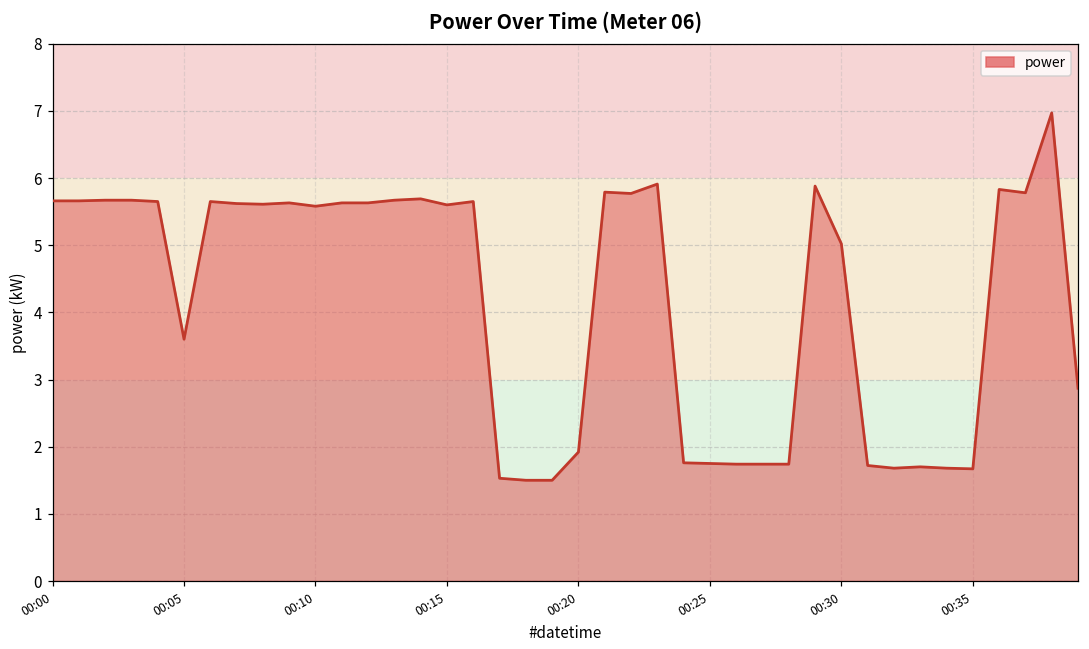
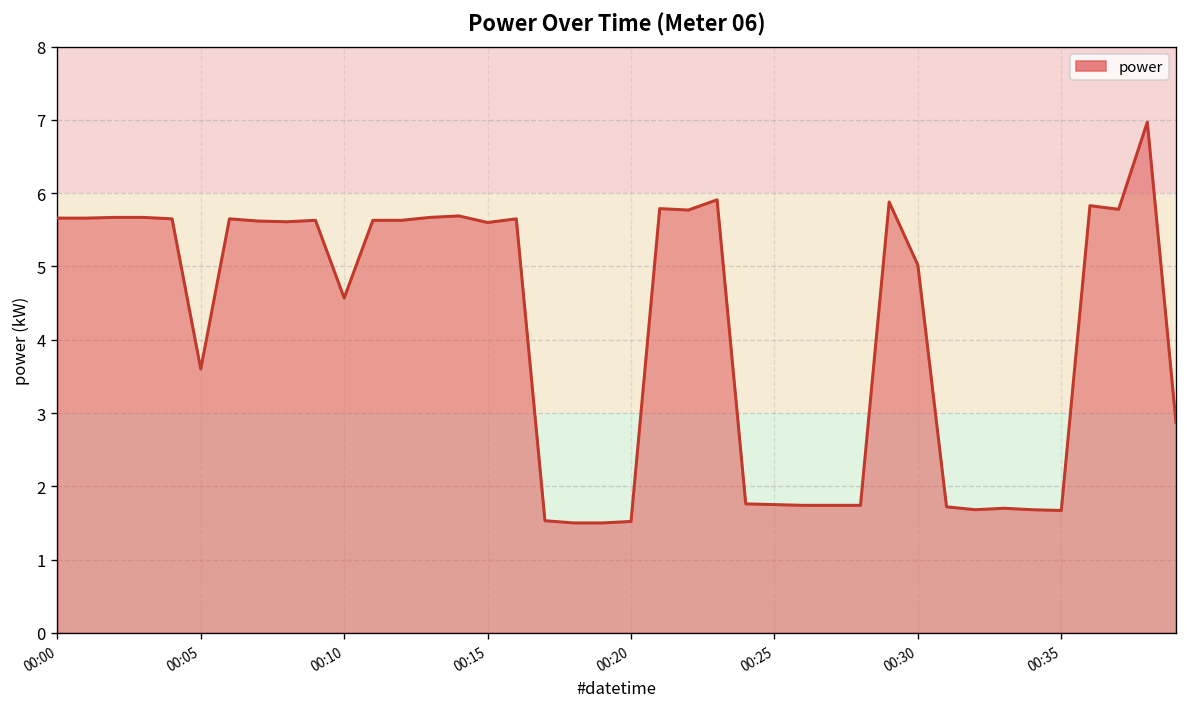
  {
    "00:00": 5.7,
    "00:05": 3.6,
-   "00:10": 5.6,
+   "00:10": 4.6,
    "00:15": 5.6,
-   "00:20": 1.9,
+   "00:20": 1.5,
    "00:25": 1.8,
    "00:30": 5.0,
    "00:35": 1.7
  }
